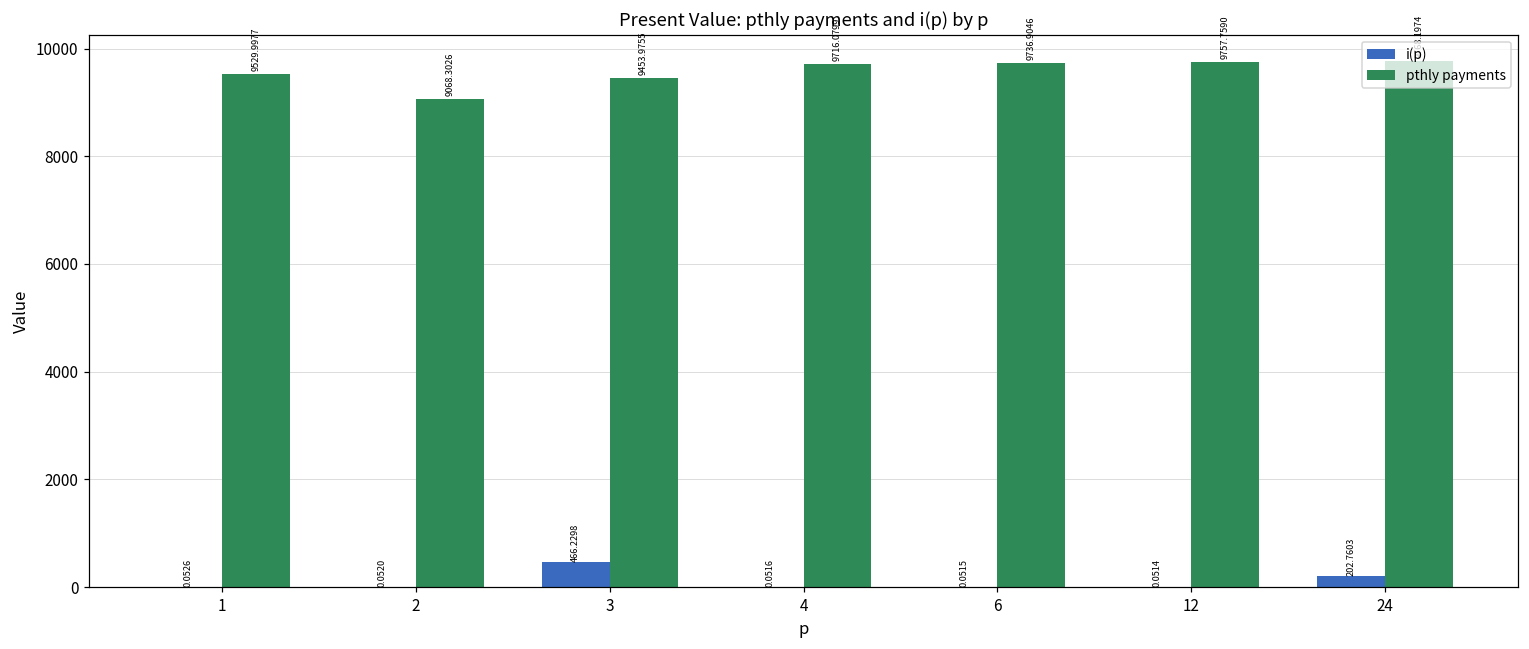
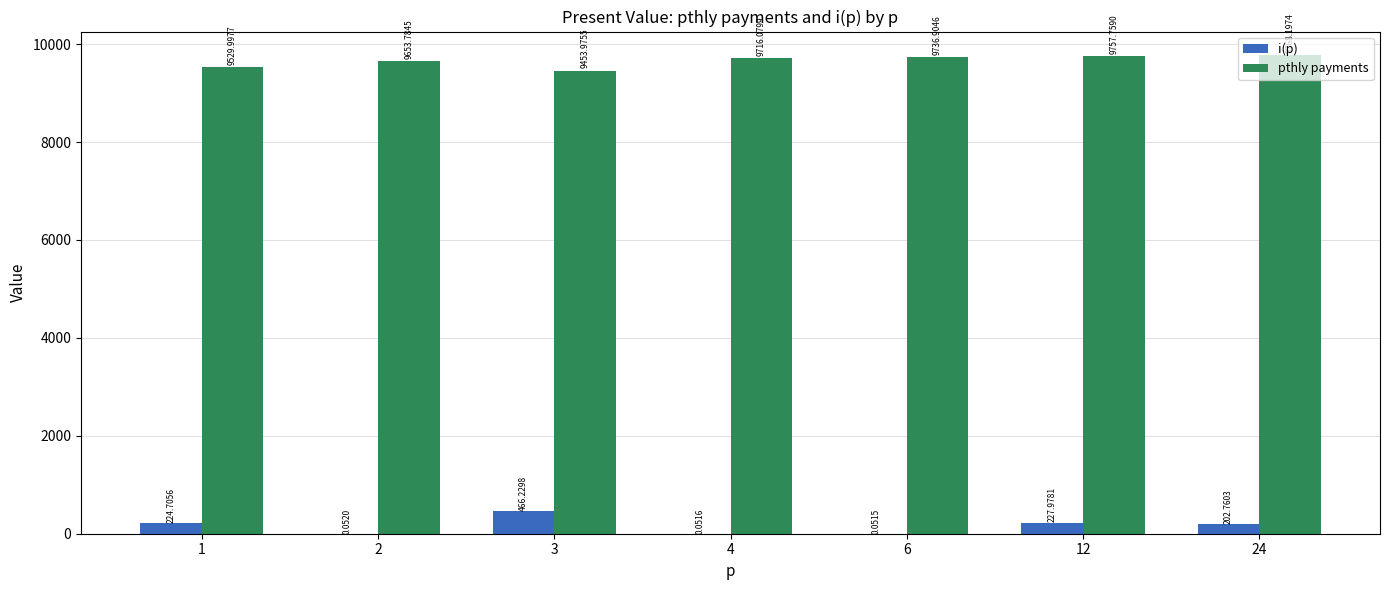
  {
    "i(p)": {
-     "1": 0.0526,
+     "1": 224.7056,
      "2": 0.0520,
      "3": 466.2298,
      "4": 0.0516,
      "6": 0.0515,
-     "12": 0.0514,
+     "12": 227.9781,
      "24": 202.7603
    },
    "pthly payments": {
      "1": 9529.9977,
-     "2": 9068.3026,
+     "2": 9653.7845,
      "3": 9453.9755,
      "4": 9716.0799,
      "6": 9736.9046,
      "12": 9757.7590
    }
  }
